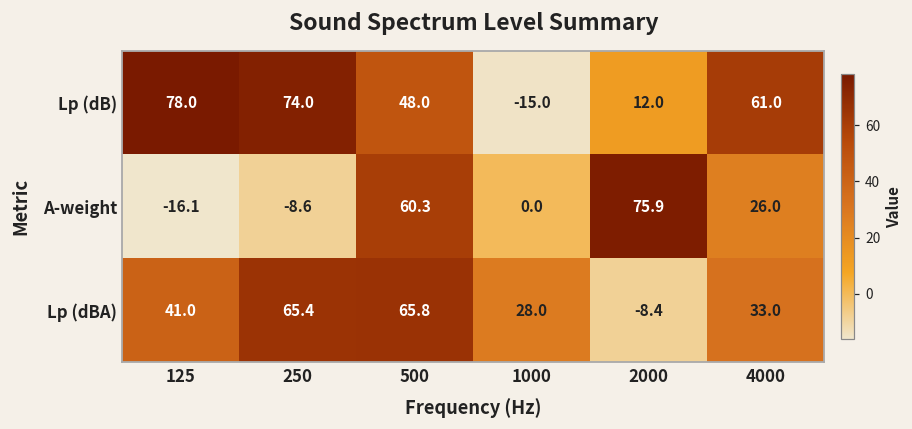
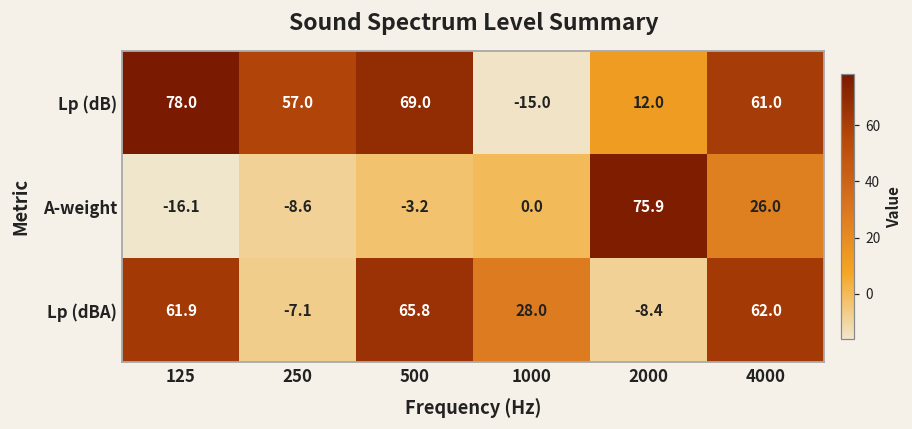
  {
    "Lp (dB)": {
      "125": 78.0,
-     "250": 74.0,
-     "500": 48.0,
+     "250": 57.0,
+     "500": 69.0,
      "1000": -15.0,
      "2000": 12.0,
      "4000": 61.0
    },
    "A-weight": {
      "125": -16.1,
      "250": -8.6,
-     "500": 60.3,
+     "500": -3.2,
      "1000": 0.0,
      "2000": 75.9,
      "4000": 26.0
    },
    "Lp (dBA)": {
-     "125": 41.0,
-     "250": 65.4,
+     "125": 61.9,
+     "250": -7.1,
      "500": 65.8,
      "1000": 28.0,
      "2000": -8.4,
-     "4000": 33.0
+     "4000": 62.0
    }
  }
